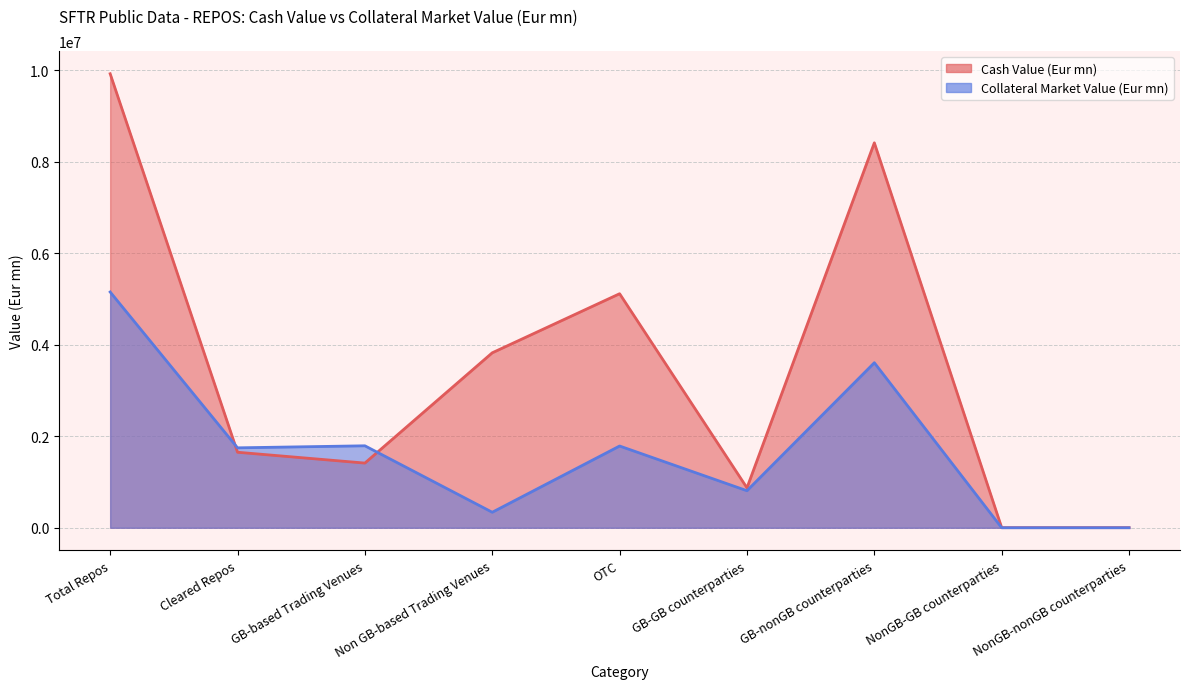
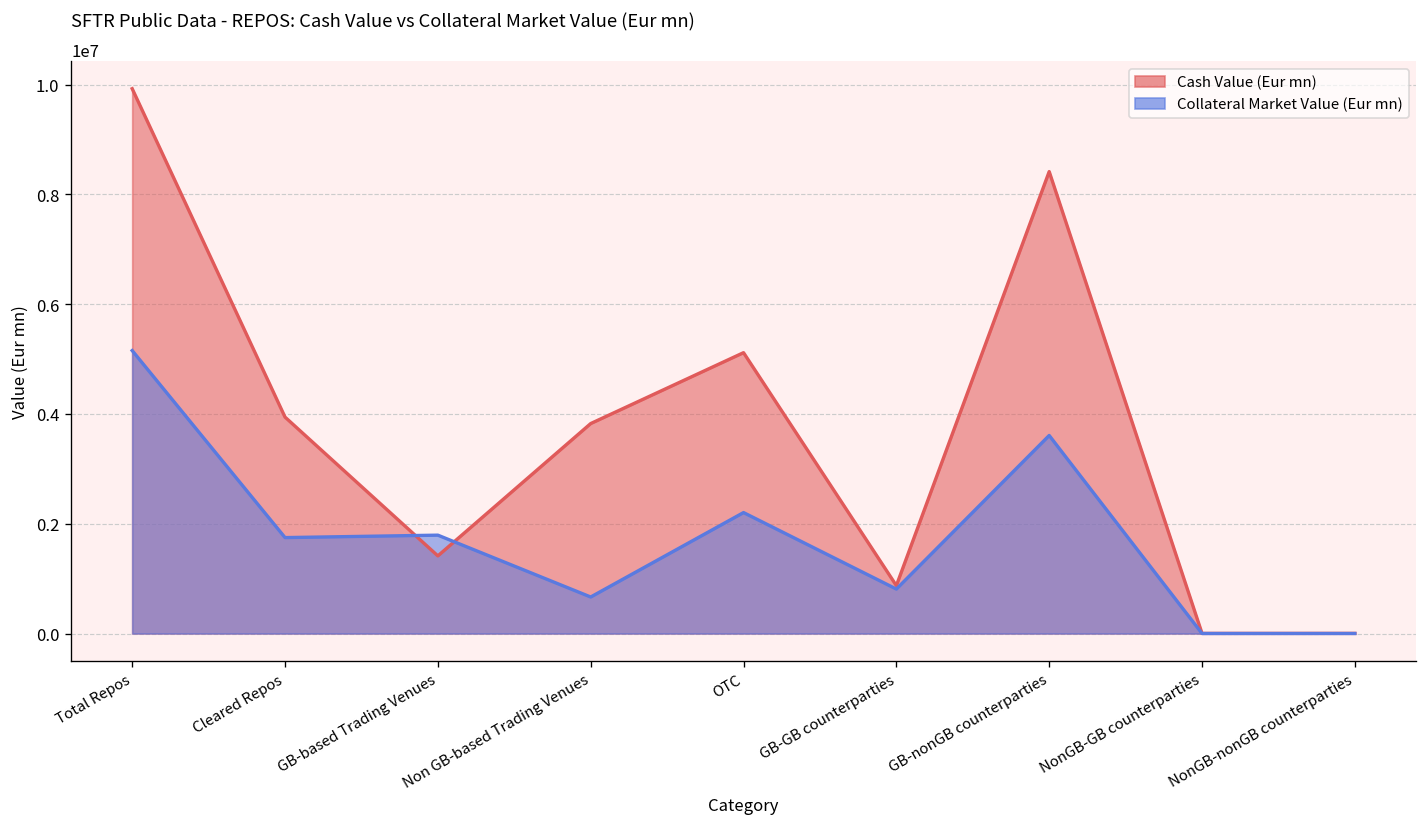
  {
    "Cash Value (Eur mn)": {
      "Total Repos": 9900000,
-     "Cleared Repos": 1700000,
+     "Cleared Repos": 3900000,
      "GB-based Trading Venues": 1400000,
      "Non GB-based Trading Venues": 3800000,
      "OTC": 5100000,
      "GB-GB counterparties": 900000,
      "GB-nonGB counterparties": 8400000
    },
    "Collateral Market Value (Eur mn)": {
      "Total Repos": 5200000,
      "Cleared Repos": 1700000,
      "GB-based Trading Venues": 1800000,
-     "Non GB-based Trading Venues": 300000,
-     "OTC": 1800000,
+     "Non GB-based Trading Venues": 700000,
+     "OTC": 2200000,
      "GB-GB counterparties": 800000,
      "GB-nonGB counterparties": 3600000
    }
  }
